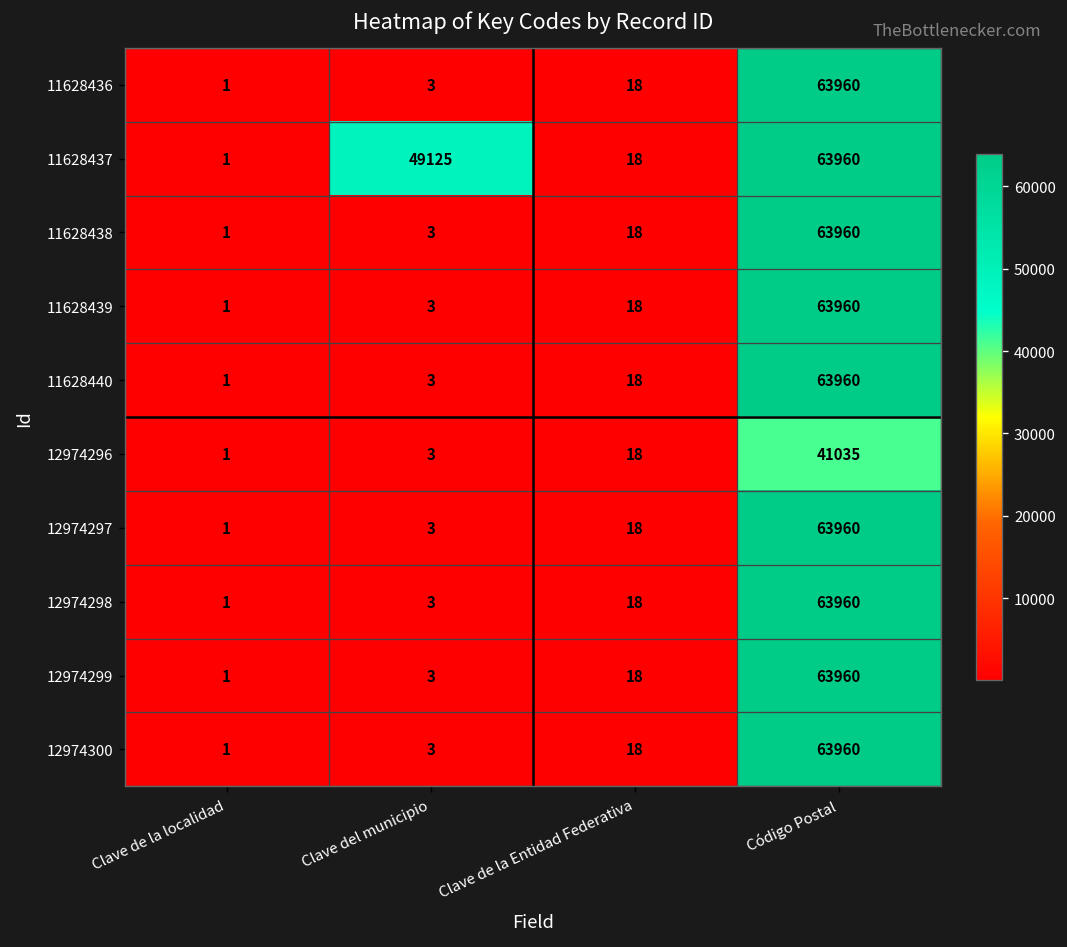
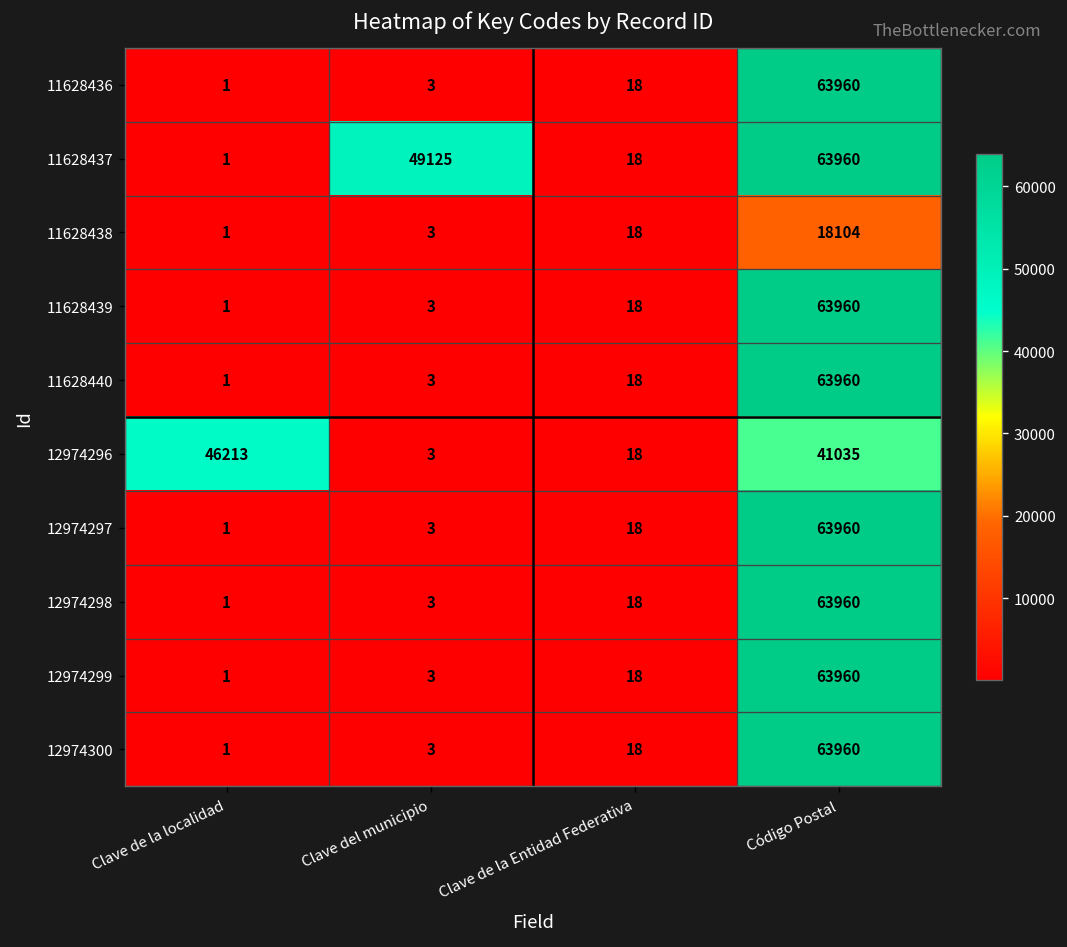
  {
    "11628436": {
      "Clave de la localidad": 1,
      "Clave del municipio": 3,
      "Clave de la Entidad Federativa": 18,
      "Código Postal": 63960
    },
    "11628437": {
      "Clave de la localidad": 1,
      "Clave del municipio": 49125,
      "Clave de la Entidad Federativa": 18,
      "Código Postal": 63960
    },
    "11628438": {
      "Clave de la localidad": 1,
      "Clave del municipio": 3,
      "Clave de la Entidad Federativa": 18,
-     "Código Postal": 63960
+     "Código Postal": 18104
    },
    "11628439": {
      "Clave de la localidad": 1,
      "Clave del municipio": 3,
      "Clave de la Entidad Federativa": 18,
      "Código Postal": 63960
    },
    "11628440": {
      "Clave de la localidad": 1,
      "Clave del municipio": 3,
      "Clave de la Entidad Federativa": 18,
      "Código Postal": 63960
    },
    "12974296": {
-     "Clave de la localidad": 1,
+     "Clave de la localidad": 46213,
      "Clave del municipio": 3,
      "Clave de la Entidad Federativa": 18,
      "Código Postal": 41035
    },
    "12974297": {
      "Clave de la localidad": 1,
      "Clave del municipio": 3,
      "Clave de la Entidad Federativa": 18,
      "Código Postal": 63960
    },
    "12974298": {
      "Clave de la localidad": 1,
      "Clave del municipio": 3,
      "Clave de la Entidad Federativa": 18,
      "Código Postal": 63960
    },
    "12974299": {
      "Clave de la localidad": 1,
      "Clave del municipio": 3,
      "Clave de la Entidad Federativa": 18,
      "Código Postal": 63960
    },
    "12974300": {
      "Clave de la localidad": 1,
      "Clave del municipio": 3,
      "Clave de la Entidad Federativa": 18,
      "Código Postal": 63960
    }
  }
